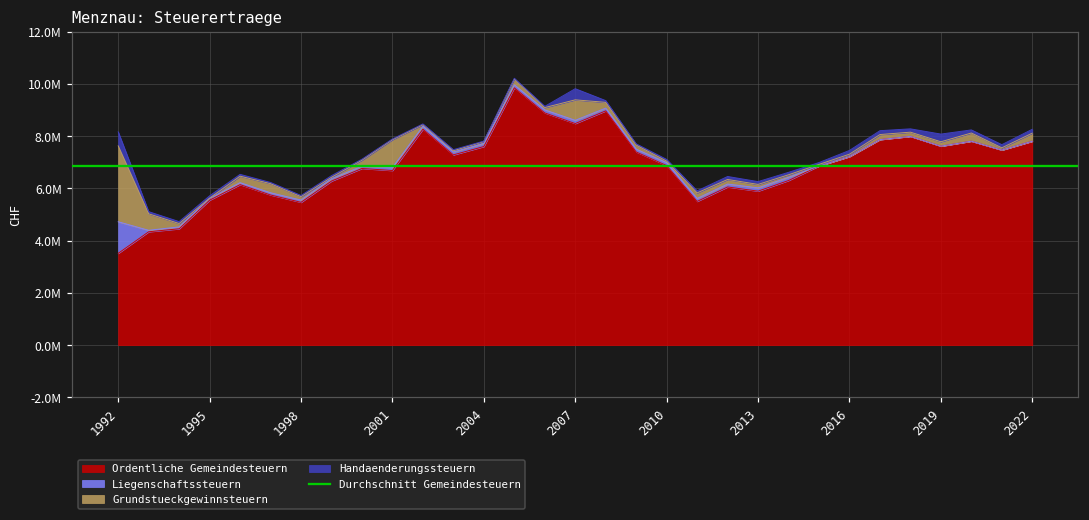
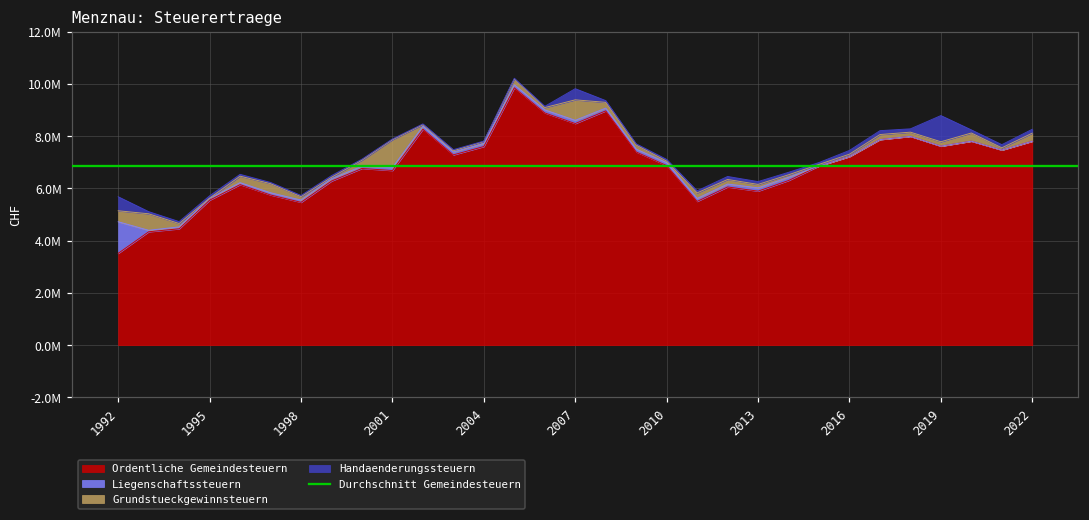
  {
    "Ordentliche Gemeindesteuern": {
      "1992": 3500000,
      "2001": 6700000,
      "2004": 7600000,
      "2007": 8500000,
      "2010": 6900000,
      "2013": 5900000
    },
    "Liegenschaftssteuern": {
      "1992": 1200000,
      "2001": 100000,
      "2007": 100000,
      "2013": 100000
    },
    "Grundstueckgewinnsteuern": {
-     "1992": 2900000,
+     "1992": 400000,
      "2007": 800000,
      "2013": 100000,
      "2019": 200000,
      "2022": 300000
    },
    "Handaenderungssteuern": {
      "1992": 500000,
      "2007": 400000,
      "2013": 100000,
      "2016": 100000,
-     "2019": 300000,
+     "2019": 1000000,
      "2022": 100000
    }
  }
